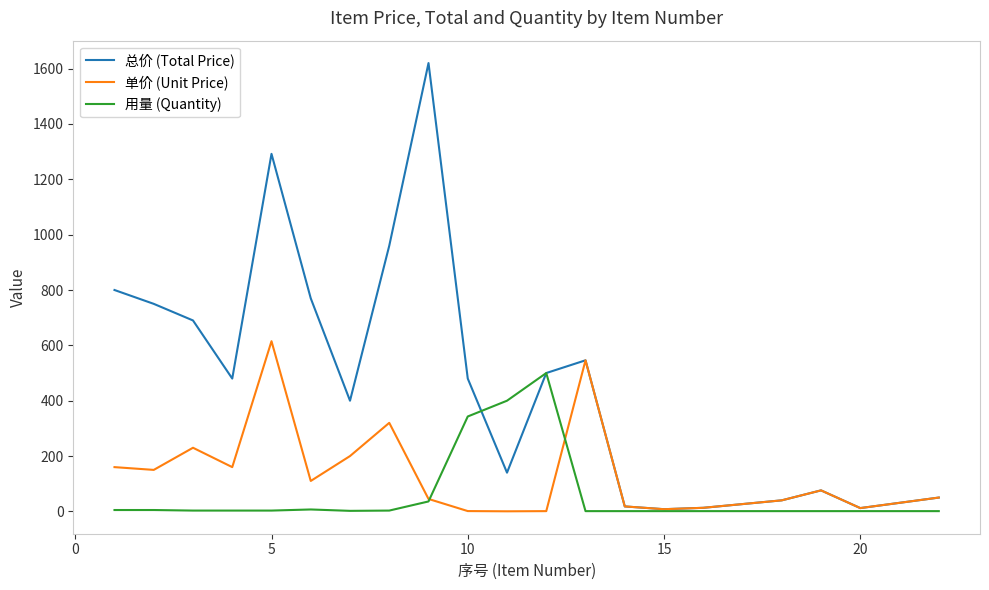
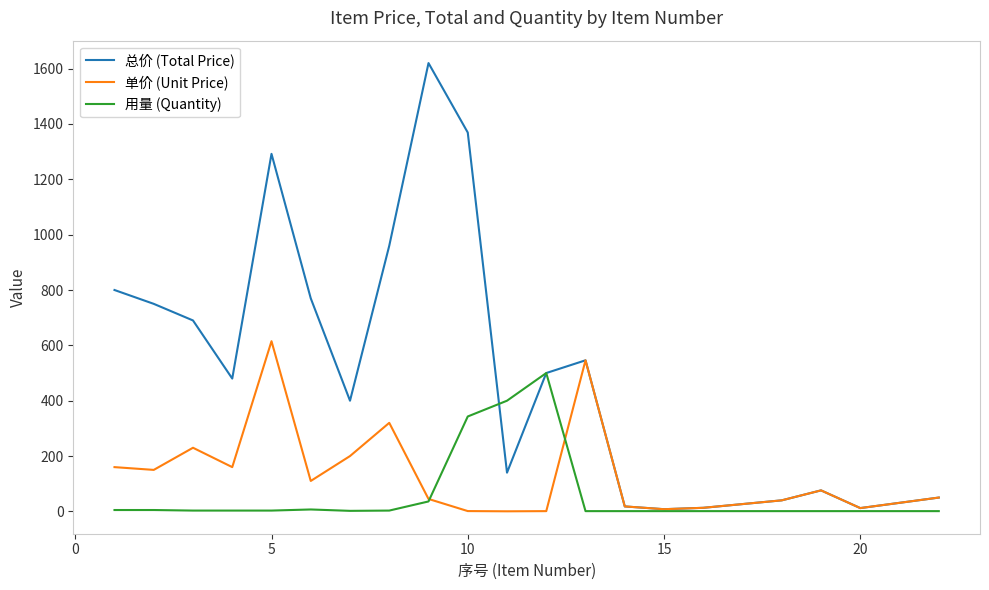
  {
    "总价 (Total Price)": {
      "5": 1290,
-     "10": 480
+     "10": 1370
    },
    "单价 (Unit Price)": {
      "5": 620,
      "10": 0
    },
    "用量 (Quantity)": {
      "5": 0,
      "10": 340,
      "20": 0
    }
  }
